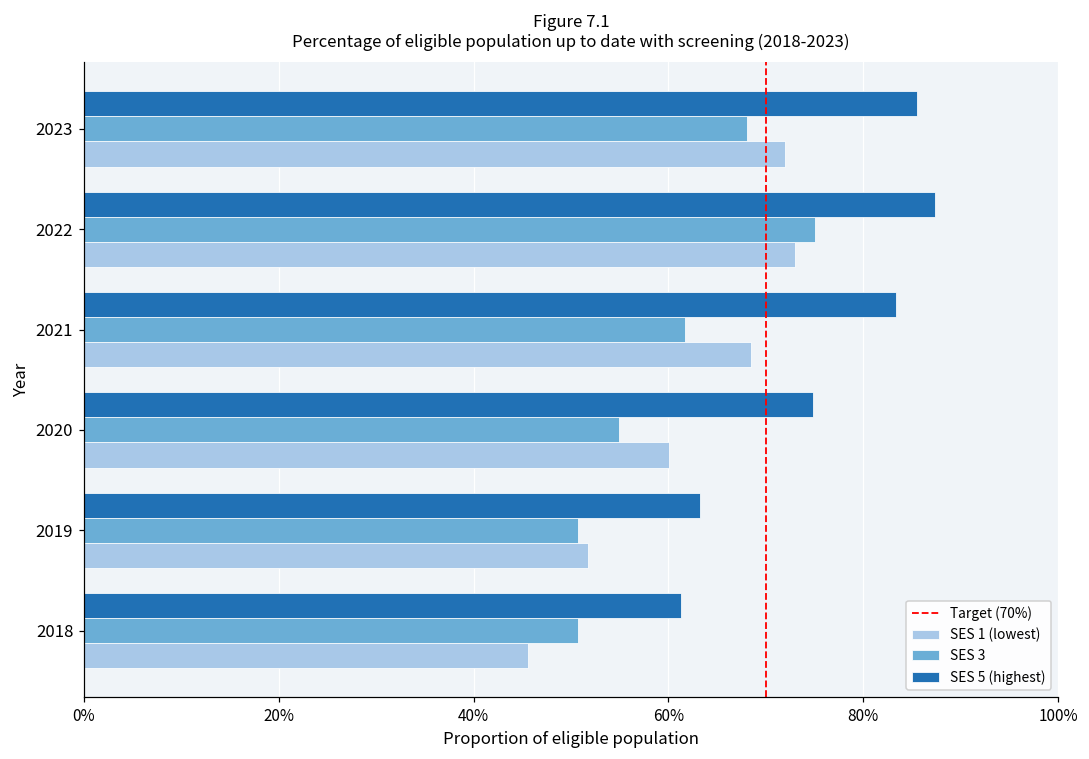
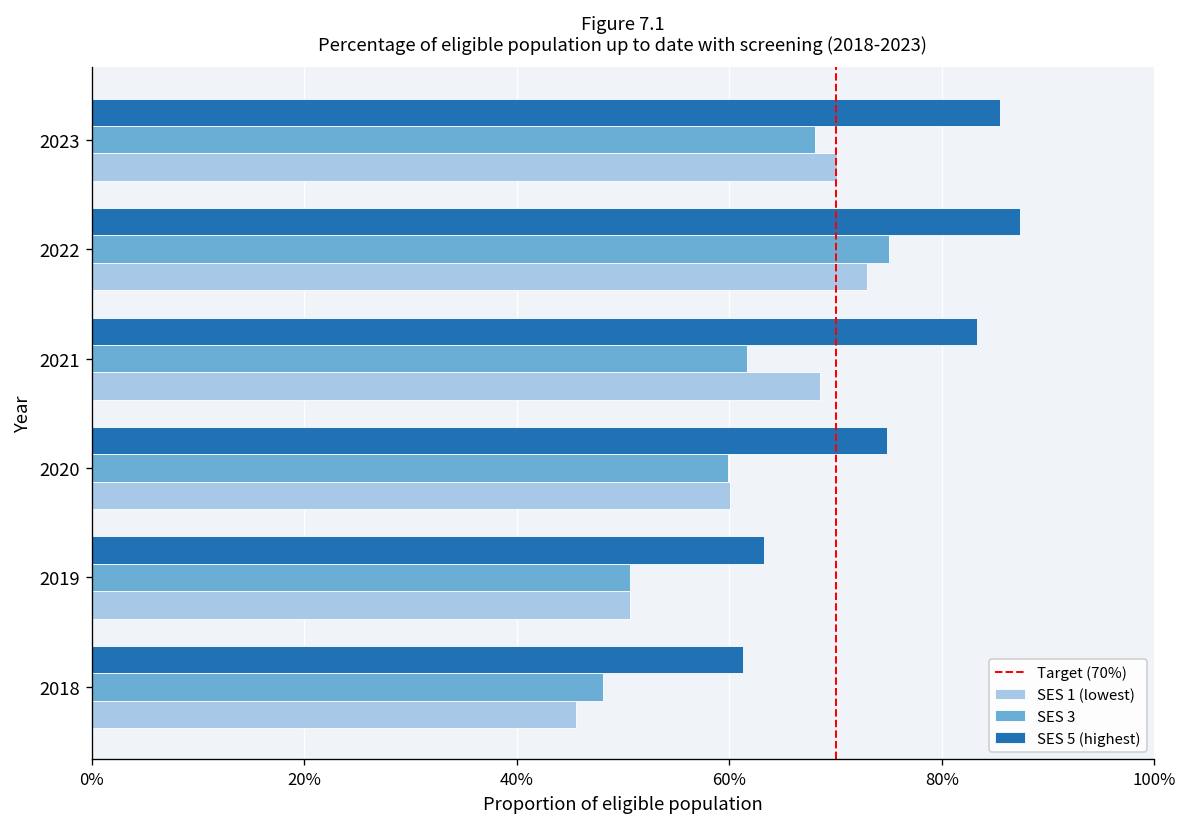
  {
    "SES 1 (lowest)": {
-     "2023": "72%",
+     "2023": "70%",
      "2022": "73%",
      "2021": "68%",
      "2020": "60%",
-     "2019": "52%",
+     "2019": "51%",
      "2018": "46%"
    },
    "SES 3": {
      "2023": "68%",
      "2022": "75%",
      "2021": "62%",
-     "2020": "55%",
+     "2020": "60%",
      "2019": "51%",
-     "2018": "51%"
+     "2018": "48%"
    },
    "SES 5 (highest)": {
      "2023": "85%",
      "2022": "87%",
      "2021": "83%",
      "2020": "75%",
      "2019": "63%",
      "2018": "61%"
    }
  }
